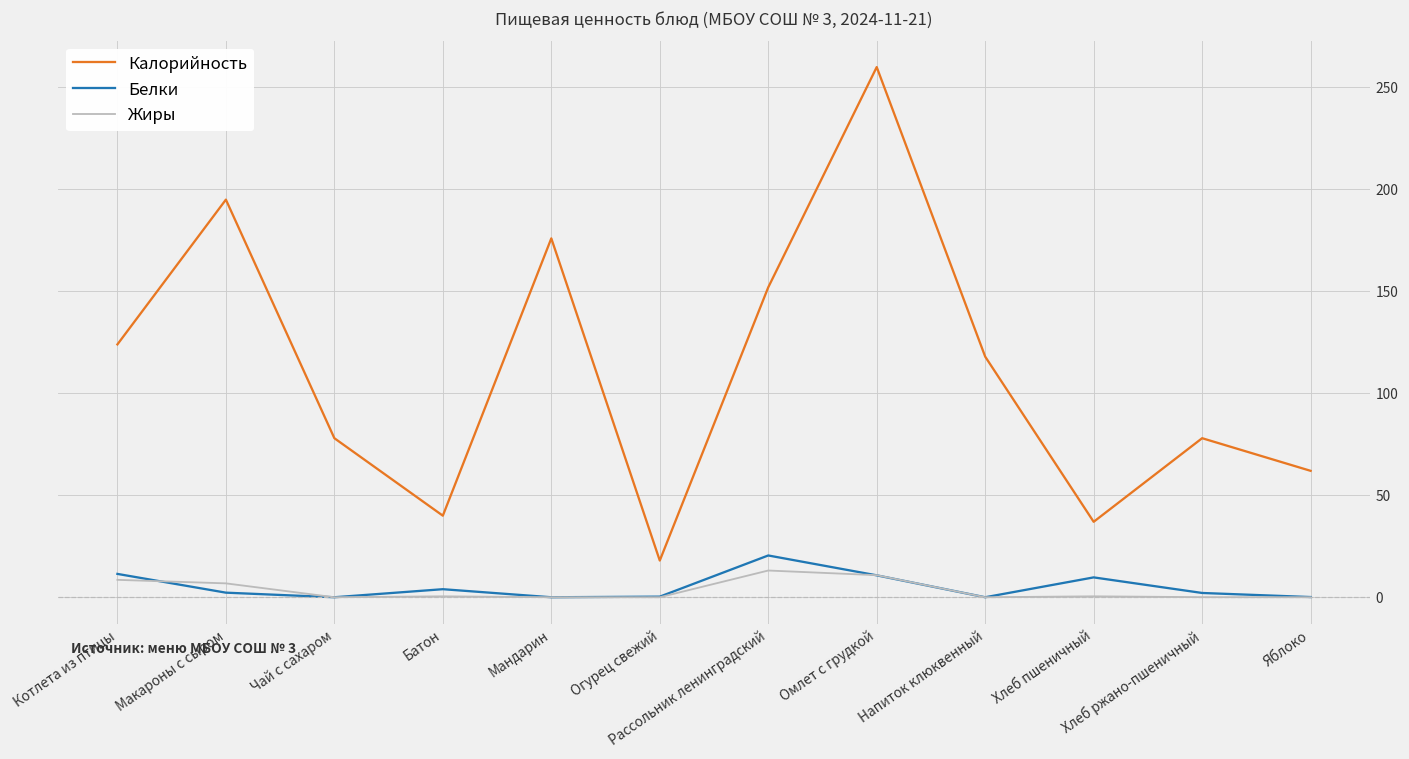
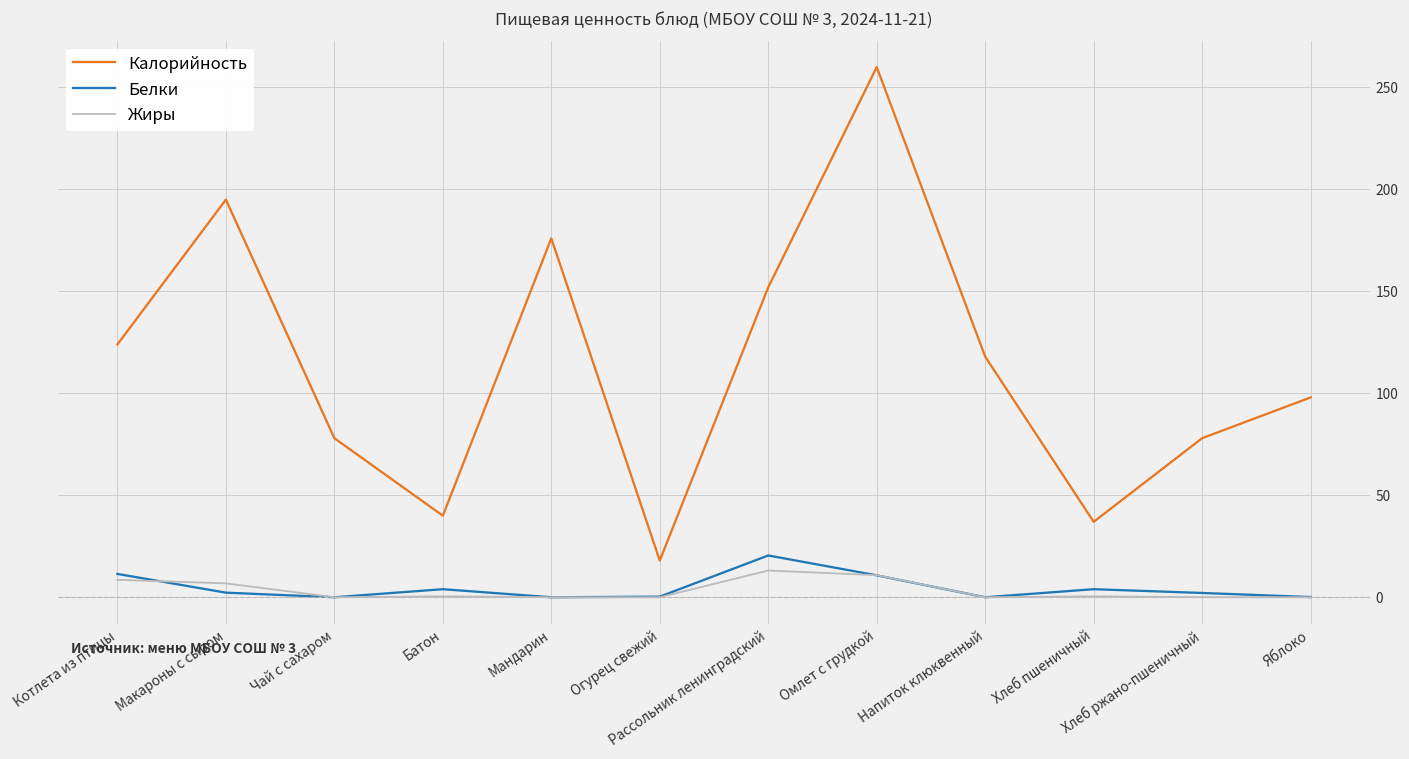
  {
    "Калорийность": {
      "Котлета из птицы": 124,
      "Макароны с сыром": 195,
      "Чай с сахаром": 78,
      "Батон": 40,
      "Мандарин": 176,
      "Огурец свежий": 18,
      "Рассольник ленинградский": 152,
      "Омлет с грудкой": 260,
      "Напиток клюквенный": 118,
      "Хлеб пшеничный": 37,
      "Хлеб ржано-пшеничный": 78,
-     "Яблоко": 62
+     "Яблоко": 98
    },
    "Белки": {
      "Котлета из птицы": 11,
      "Макароны с сыром": 2,
      "Батон": 4,
      "Рассольник ленинградский": 20,
-     "Хлеб пшеничный": 10,
+     "Хлеб пшеничный": 4,
      "Хлеб ржано-пшеничный": 2
    },
    "Жиры": {
      "Котлета из птицы": 9,
      "Макароны с сыром": 7,
      "Батон": 0,
      "Рассольник ленинградский": 13,
      "Хлеб пшеничный": 0,
      "Хлеб ржано-пшеничный": 0
    }
  }
